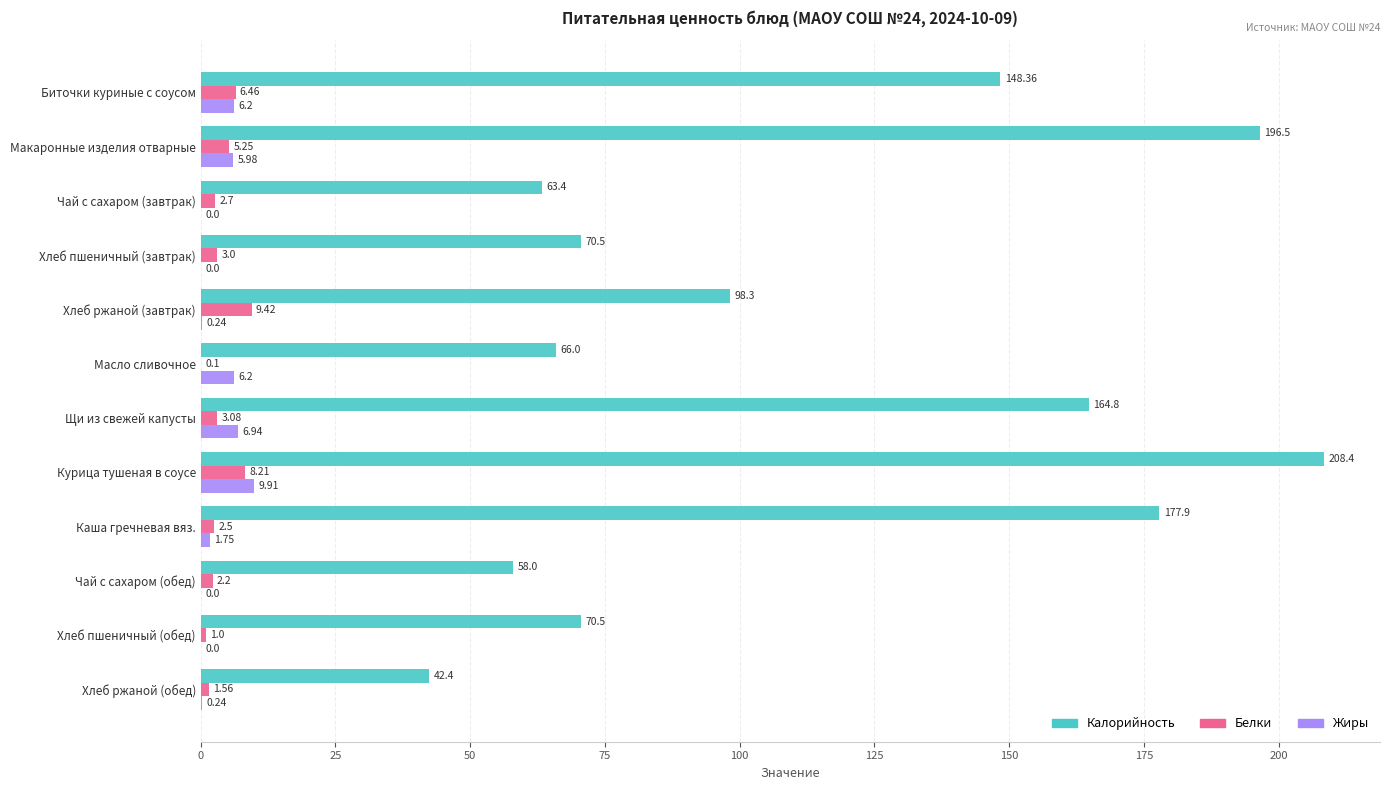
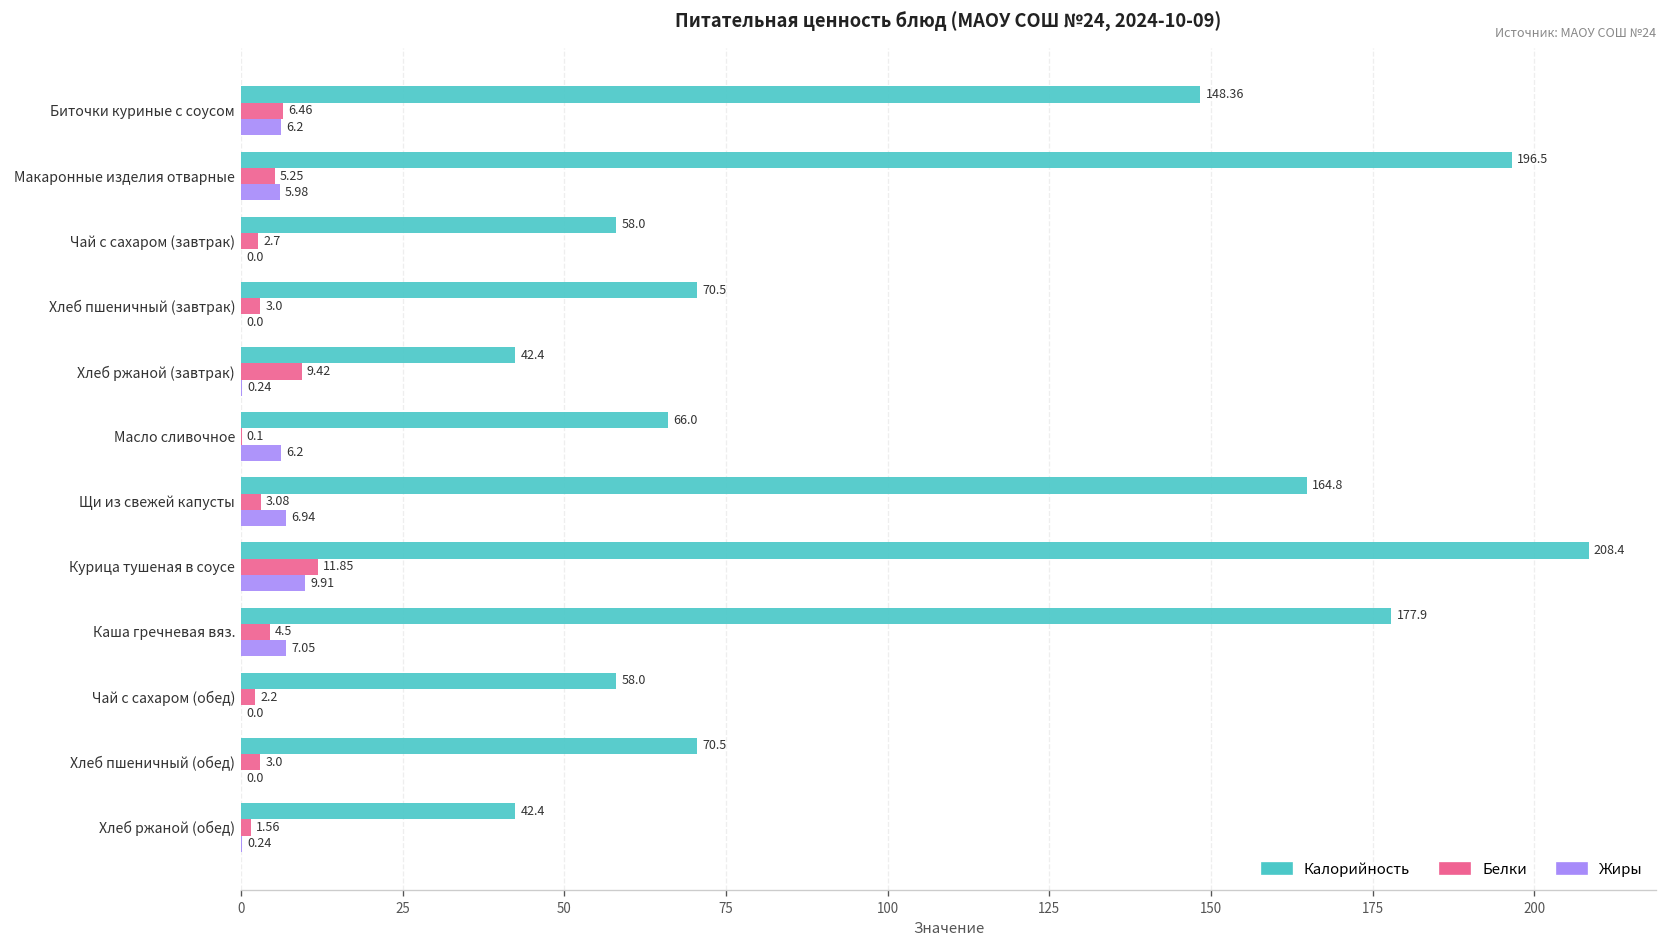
  {
    "Калорийность": {
      "Биточки куриные с соусом": 148.36,
      "Макаронные изделия отварные": 196.5,
-     "Чай с сахаром (завтрак)": 63.4,
+     "Чай с сахаром (завтрак)": 58.0,
      "Хлеб пшеничный (завтрак)": 70.5,
-     "Хлеб ржаной (завтрак)": 98.3,
+     "Хлеб ржаной (завтрак)": 42.4,
      "Масло сливочное": 66.0,
      "Щи из свежей капусты": 164.8,
      "Курица тушеная в соусе": 208.4,
      "Каша гречневая вяз.": 177.9,
      "Чай с сахаром (обед)": 58.0,
      "Хлеб пшеничный (обед)": 70.5,
      "Хлеб ржаной (обед)": 42.4
    },
    "Белки": {
      "Биточки куриные с соусом": 6.46,
      "Макаронные изделия отварные": 5.25,
      "Чай с сахаром (завтрак)": 2.7,
      "Хлеб пшеничный (завтрак)": 3.0,
      "Хлеб ржаной (завтрак)": 9.42,
      "Масло сливочное": 0.1,
      "Щи из свежей капусты": 3.08,
-     "Курица тушеная в соусе": 8.21,
-     "Каша гречневая вяз.": 2.5,
+     "Курица тушеная в соусе": 11.85,
+     "Каша гречневая вяз.": 4.5,
      "Чай с сахаром (обед)": 2.2,
-     "Хлеб пшеничный (обед)": 1.0,
+     "Хлеб пшеничный (обед)": 3.0,
      "Хлеб ржаной (обед)": 1.56
    },
    "Жиры": {
      "Биточки куриные с соусом": 6.2,
      "Макаронные изделия отварные": 5.98,
      "Чай с сахаром (завтрак)": 0.0,
      "Хлеб пшеничный (завтрак)": 0.0,
      "Хлеб ржаной (завтрак)": 0.24,
      "Масло сливочное": 6.2,
      "Щи из свежей капусты": 6.94,
      "Курица тушеная в соусе": 9.91,
-     "Каша гречневая вяз.": 1.75,
+     "Каша гречневая вяз.": 7.05,
      "Чай с сахаром (обед)": 0.0,
      "Хлеб пшеничный (обед)": 0.0,
      "Хлеб ржаной (обед)": 0.24
    }
  }
